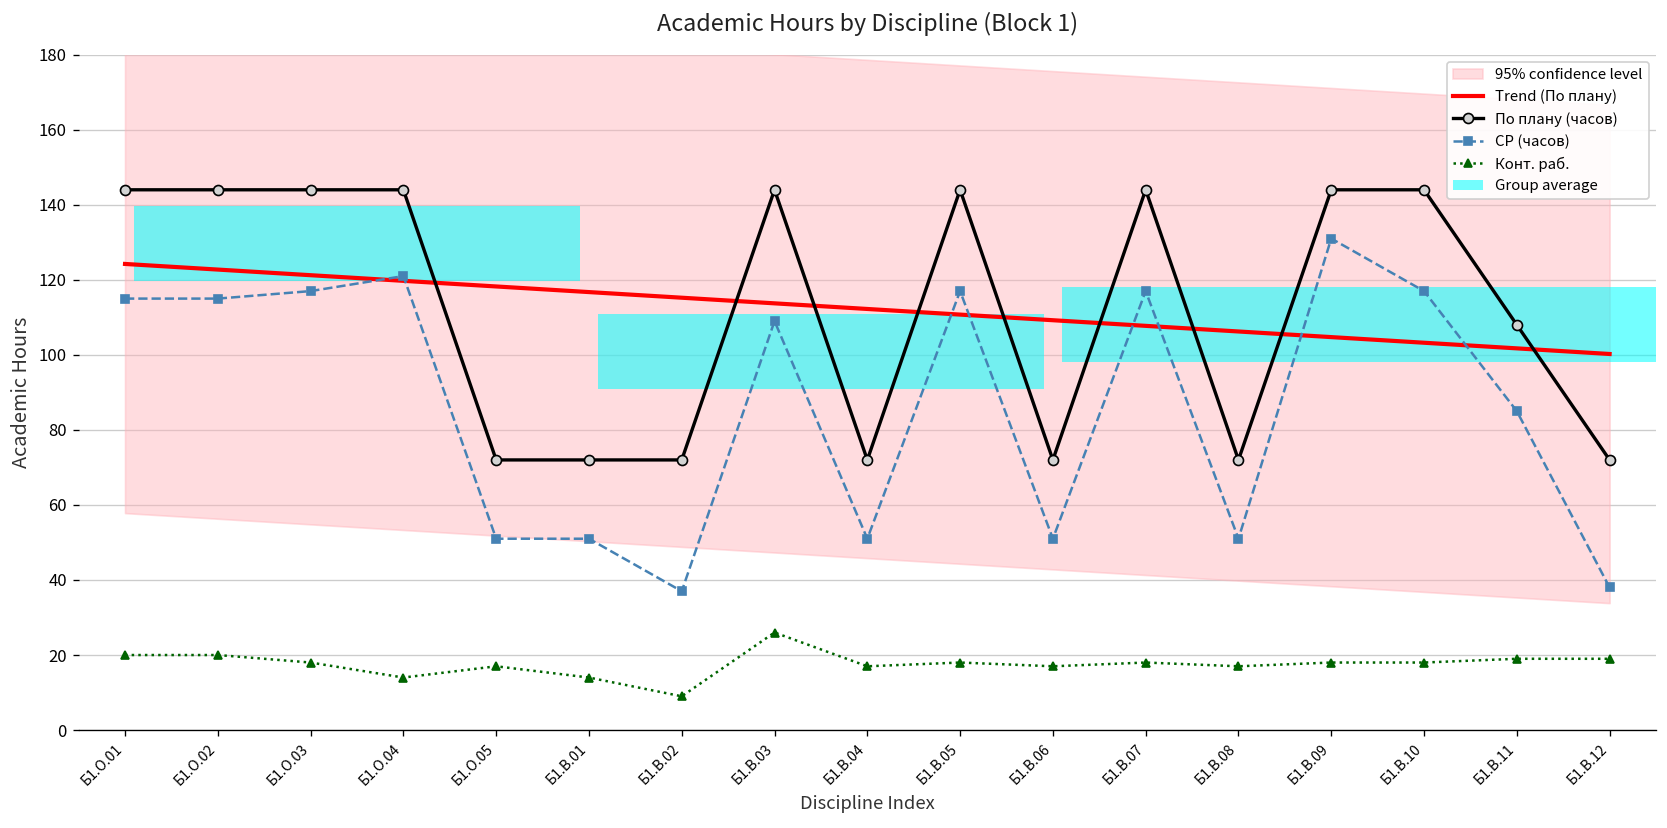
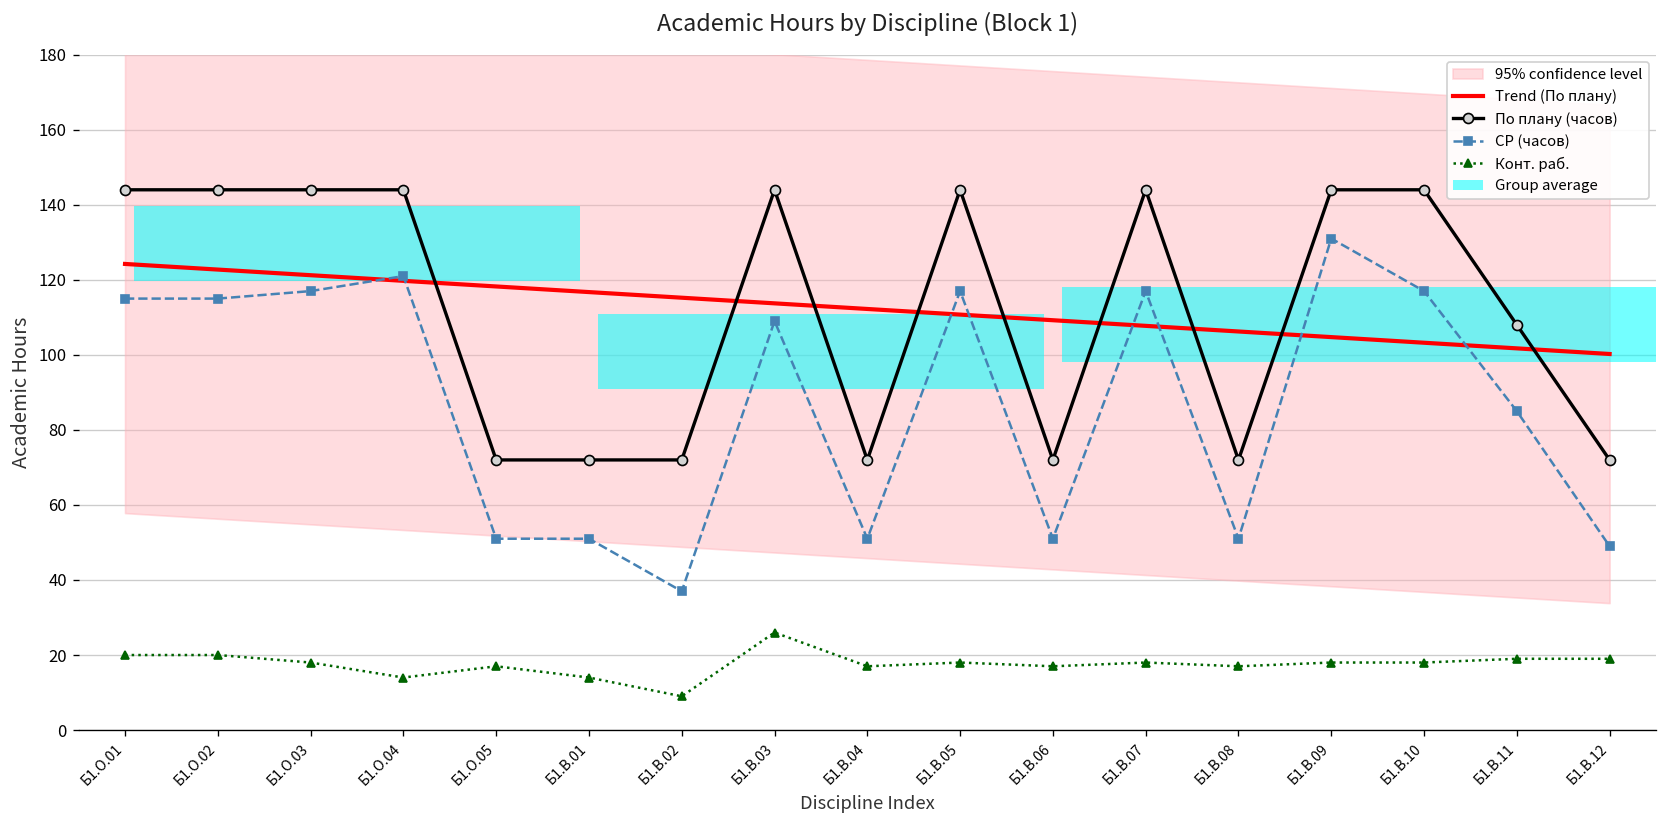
  {
    "Trend (По плану)": {
      "Б1.О.01": 124,
      "Б1.О.02": 123,
      "Б1.О.03": 121,
      "Б1.О.04": 120,
      "Б1.О.05": 118,
      "Б1.В.01": 117,
      "Б1.В.02": 115,
      "Б1.В.03": 114,
      "Б1.В.04": 112,
      "Б1.В.05": 111,
      "Б1.В.06": 109,
      "Б1.В.07": 108,
      "Б1.В.08": 106,
      "Б1.В.09": 105,
      "Б1.В.10": 103,
      "Б1.В.11": 102,
      "Б1.В.12": 100
    },
    "По плану (часов)": {
      "Б1.О.01": 144,
      "Б1.О.02": 144,
      "Б1.О.03": 144,
      "Б1.О.04": 144,
      "Б1.О.05": 72,
      "Б1.В.01": 72,
      "Б1.В.02": 72,
      "Б1.В.03": 144,
      "Б1.В.04": 72,
      "Б1.В.05": 144,
      "Б1.В.06": 72,
      "Б1.В.07": 144,
      "Б1.В.08": 72,
      "Б1.В.09": 144,
      "Б1.В.10": 144,
      "Б1.В.11": 108,
      "Б1.В.12": 72
    },
    "СР (часов)": {
      "Б1.О.01": 115,
      "Б1.О.02": 115,
      "Б1.О.03": 117,
      "Б1.О.04": 121,
      "Б1.О.05": 51,
      "Б1.В.01": 51,
      "Б1.В.02": 37,
      "Б1.В.03": 109,
      "Б1.В.04": 51,
      "Б1.В.05": 117,
      "Б1.В.06": 51,
      "Б1.В.07": 117,
      "Б1.В.08": 51,
      "Б1.В.09": 131,
      "Б1.В.10": 117,
      "Б1.В.11": 85,
-     "Б1.В.12": 38
+     "Б1.В.12": 49
    },
    "Конт. раб.": {
      "Б1.О.01": 20,
      "Б1.О.02": 20,
      "Б1.О.03": 18,
      "Б1.О.04": 14,
      "Б1.О.05": 17,
      "Б1.В.01": 14,
      "Б1.В.02": 9,
      "Б1.В.03": 26,
      "Б1.В.04": 17,
      "Б1.В.05": 18,
      "Б1.В.06": 17,
      "Б1.В.07": 18,
      "Б1.В.08": 17,
      "Б1.В.09": 18,
      "Б1.В.10": 18,
      "Б1.В.11": 19,
      "Б1.В.12": 19
    }
  }
